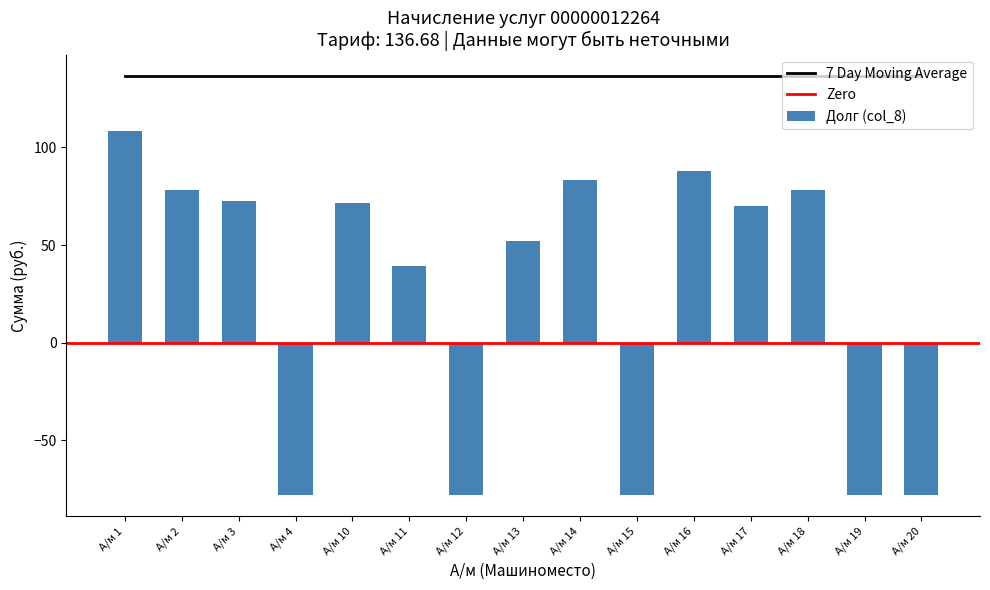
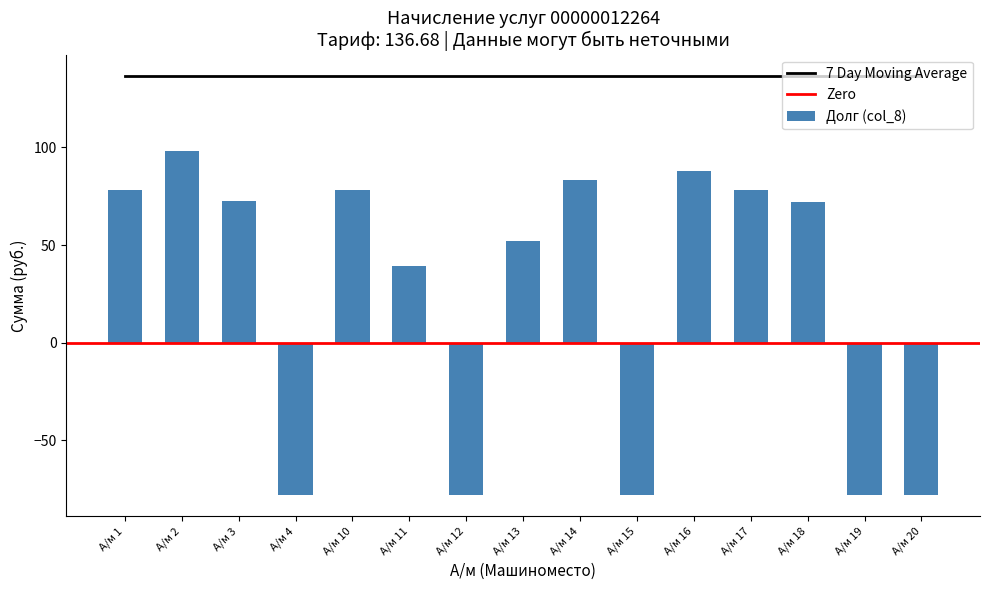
  {
    "Долг (col_8)": {
-     "А/м 1": 108,
-     "А/м 2": 78,
+     "А/м 1": 78,
+     "А/м 2": 98,
      "А/м 3": 72,
      "А/м 4": -78,
-     "А/м 10": 71,
+     "А/м 10": 78,
      "А/м 11": 39,
      "А/м 12": -78,
      "А/м 13": 52,
      "А/м 14": 83,
      "А/м 15": -78,
      "А/м 16": 88,
-     "А/м 17": 70,
-     "А/м 18": 78,
+     "А/м 17": 78,
+     "А/м 18": 72,
      "А/м 19": -78,
      "А/м 20": -78
    },
    "7 Day Moving Average": {
      "А/м 1": 137,
      "А/м 2": 137,
      "А/м 3": 137,
      "А/м 4": 137,
      "А/м 10": 137,
      "А/м 11": 137,
      "А/м 12": 137,
      "А/м 13": 137,
      "А/м 14": 137,
      "А/м 15": 137,
      "А/м 16": 137,
      "А/м 17": 137
    }
  }
